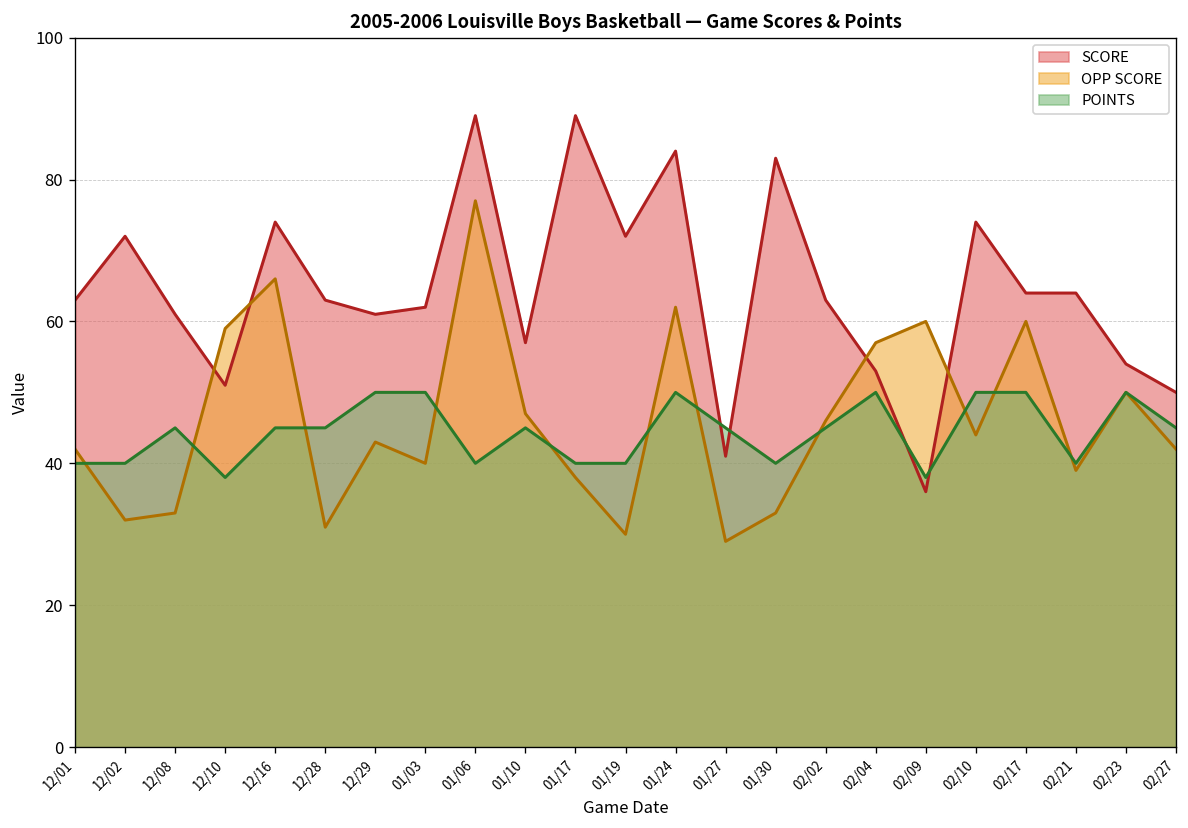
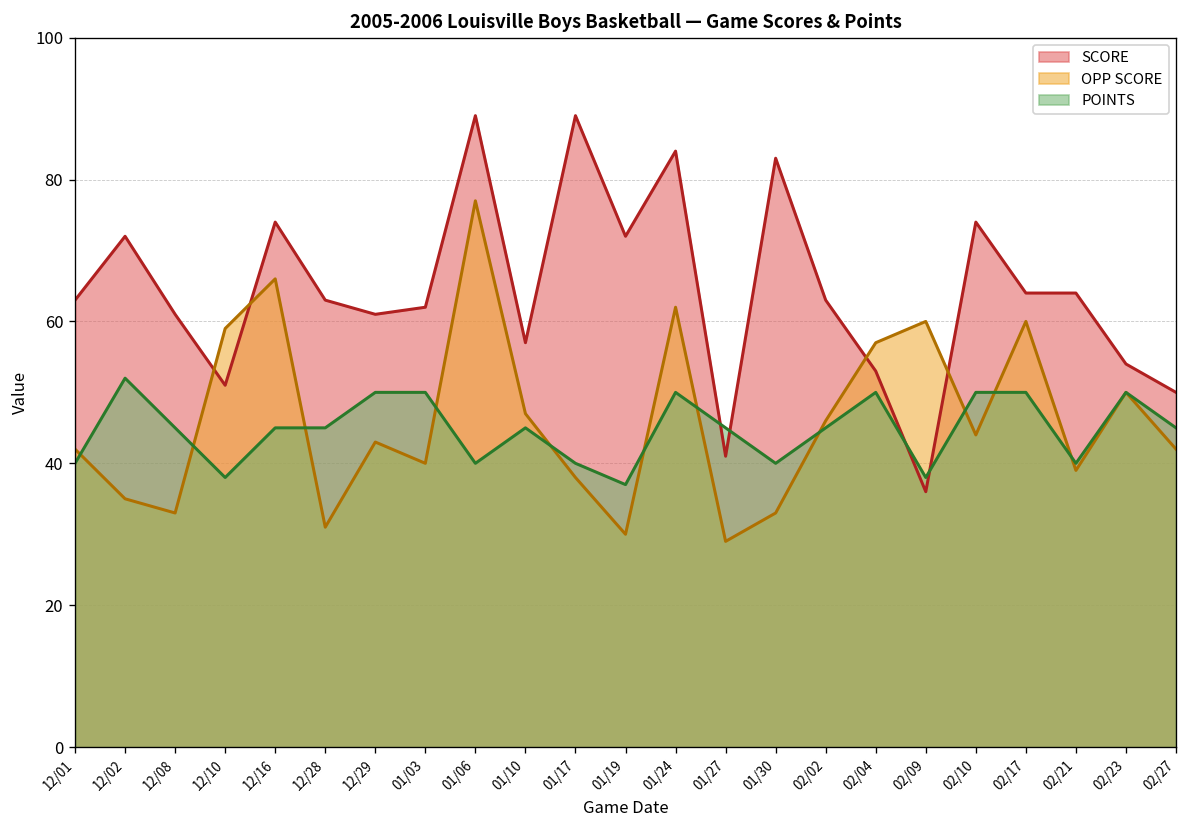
  {
    "SCORE": {
      "12/01": 63,
      "12/02": 72,
      "12/08": 61,
      "12/10": 51,
      "12/16": 74,
      "12/28": 63,
      "12/29": 61,
      "01/03": 62,
      "01/06": 89,
      "01/10": 57,
      "01/17": 89,
      "01/19": 72,
      "01/24": 84,
      "01/27": 41,
      "01/30": 83,
      "02/02": 63,
      "02/04": 53,
      "02/09": 36,
      "02/10": 74,
      "02/17": 64,
      "02/21": 64,
      "02/23": 54,
      "02/27": 50
    },
    "OPP SCORE": {
      "12/01": 42,
-     "12/02": 32,
+     "12/02": 35,
      "12/08": 33,
      "12/10": 59,
      "12/16": 66,
      "12/28": 31,
      "12/29": 43,
      "01/03": 40,
      "01/06": 77,
      "01/10": 47,
      "01/17": 38,
      "01/19": 30,
      "01/24": 62,
      "01/27": 29,
      "01/30": 33,
      "02/02": 46,
      "02/04": 57,
      "02/09": 60,
      "02/10": 44,
      "02/17": 60,
      "02/21": 39,
      "02/27": 42
    },
    "POINTS": {
      "12/01": 40,
-     "12/02": 40,
+     "12/02": 52,
      "12/08": 45,
      "12/10": 38,
      "12/16": 45,
      "12/28": 45,
      "12/29": 50,
      "01/03": 50,
      "01/06": 40,
      "01/10": 45,
      "01/17": 40,
-     "01/19": 40,
+     "01/19": 37,
      "01/24": 50,
      "01/27": 45,
      "01/30": 40,
      "02/02": 45,
      "02/04": 50,
      "02/09": 38,
      "02/10": 50,
      "02/17": 50,
      "02/21": 40,
      "02/27": 45
    }
  }
